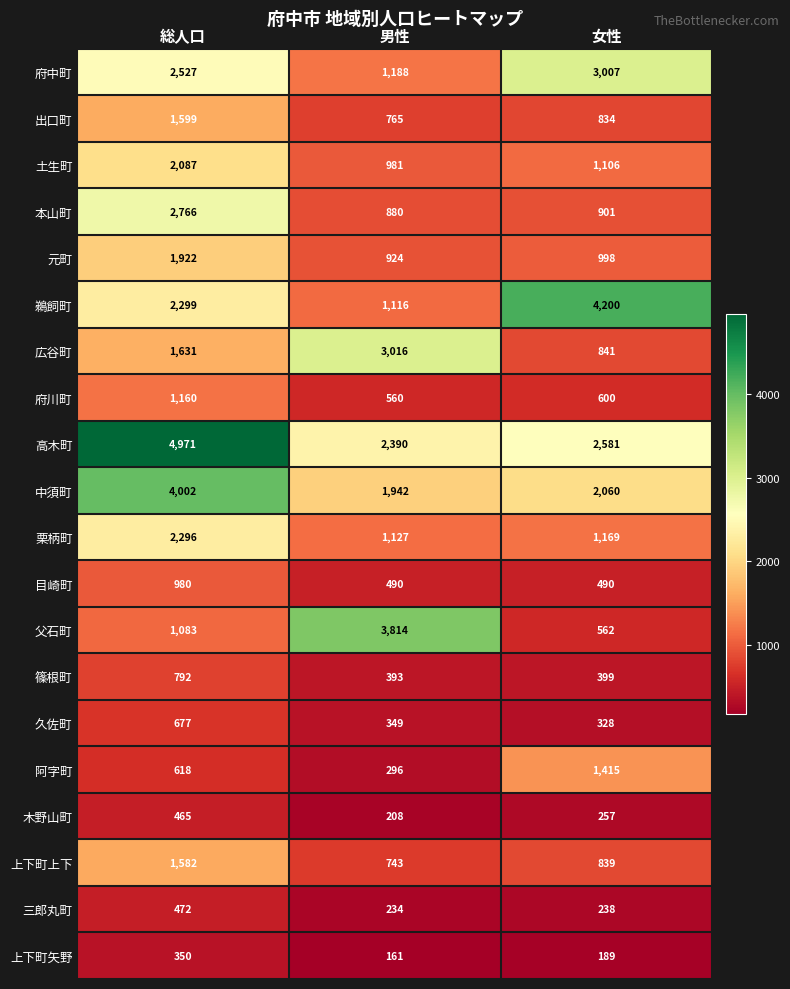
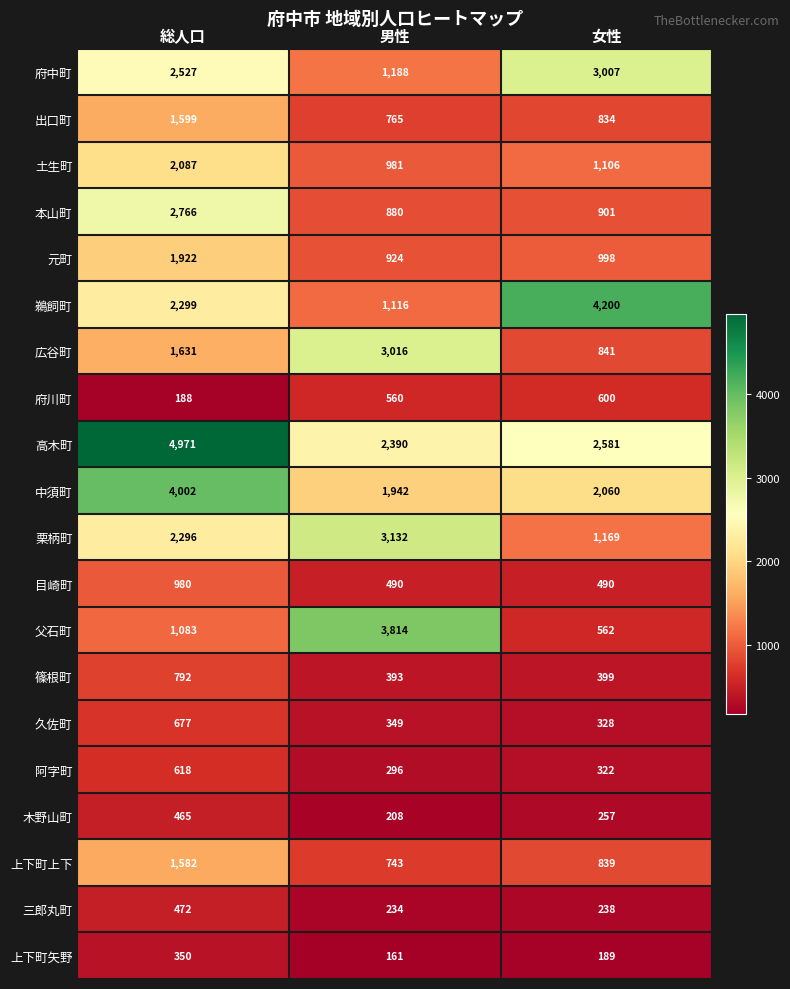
  {
    "府中町": {
      "総人口": "2,527",
      "男性": "1,188",
      "女性": "3,007"
    },
    "出口町": {
      "総人口": "1,599",
      "男性": "765",
      "女性": "834"
    },
    "土生町": {
      "総人口": "2,087",
      "男性": "981",
      "女性": "1,106"
    },
    "本山町": {
      "総人口": "2,766",
      "男性": "880",
      "女性": "901"
    },
    "元町": {
      "総人口": "1,922",
      "男性": "924",
      "女性": "998"
    },
    "鵜飼町": {
      "総人口": "2,299",
      "男性": "1,116",
      "女性": "4,200"
    },
    "広谷町": {
      "総人口": "1,631",
      "男性": "3,016",
      "女性": "841"
    },
    "府川町": {
-     "総人口": "1,160",
+     "総人口": "188",
      "男性": "560",
      "女性": "600"
    },
    "高木町": {
      "総人口": "4,971",
      "男性": "2,390",
      "女性": "2,581"
    },
    "中須町": {
      "総人口": "4,002",
      "男性": "1,942",
      "女性": "2,060"
    },
    "栗柄町": {
      "総人口": "2,296",
-     "男性": "1,127",
+     "男性": "3,132",
      "女性": "1,169"
    },
    "目崎町": {
      "総人口": "980",
      "男性": "490",
      "女性": "490"
    },
    "父石町": {
      "総人口": "1,083",
      "男性": "3,814",
      "女性": "562"
    },
    "篠根町": {
      "総人口": "792",
      "男性": "393",
      "女性": "399"
    },
    "久佐町": {
      "総人口": "677",
      "男性": "349",
      "女性": "328"
    },
    "阿字町": {
      "総人口": "618",
      "男性": "296",
-     "女性": "1,415"
+     "女性": "322"
    },
    "木野山町": {
      "総人口": "465",
      "男性": "208",
      "女性": "257"
    },
    "上下町上下": {
      "総人口": "1,582",
      "男性": "743",
      "女性": "839"
    },
    "三郎丸町": {
      "総人口": "472",
      "男性": "234",
      "女性": "238"
    },
    "上下町矢野": {
      "総人口": "350",
      "男性": "161",
      "女性": "189"
    }
  }
